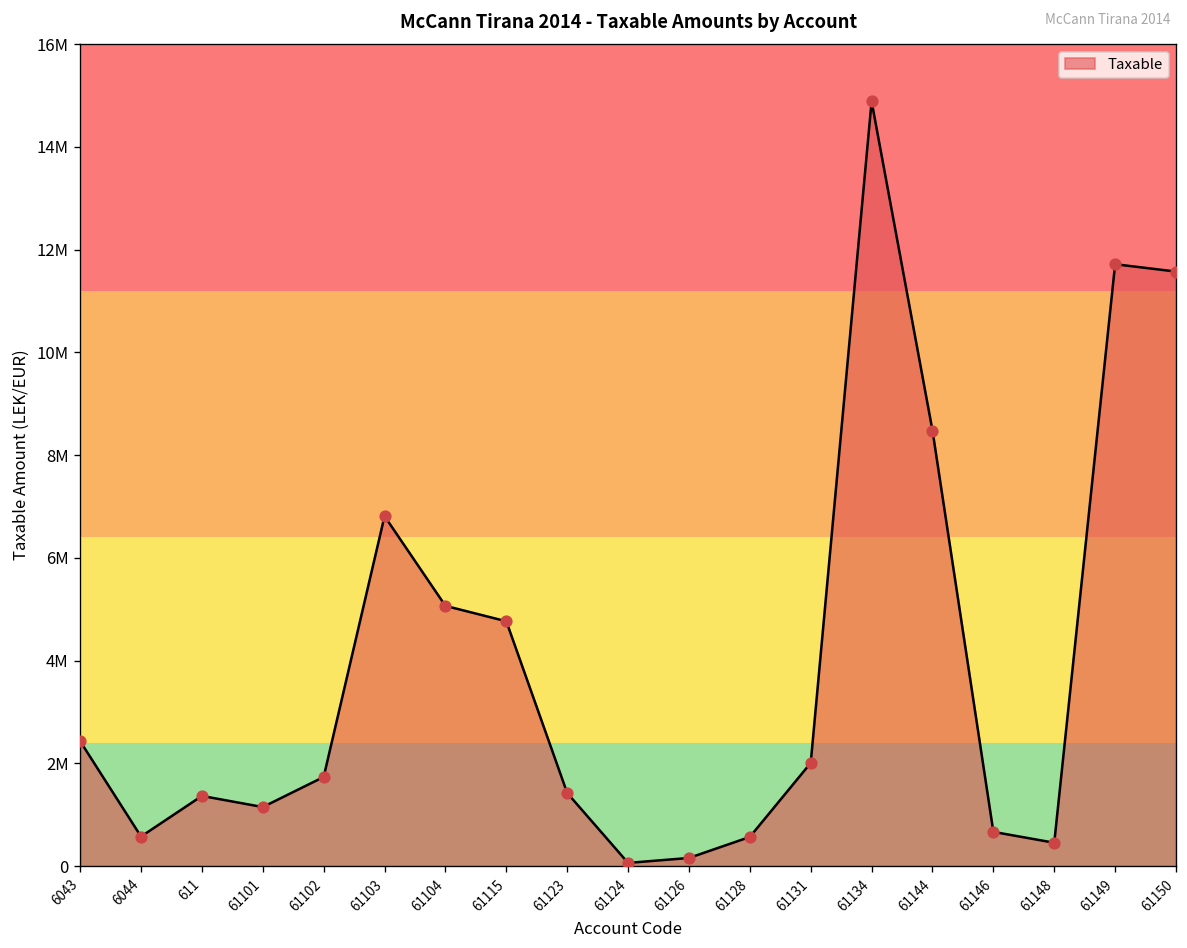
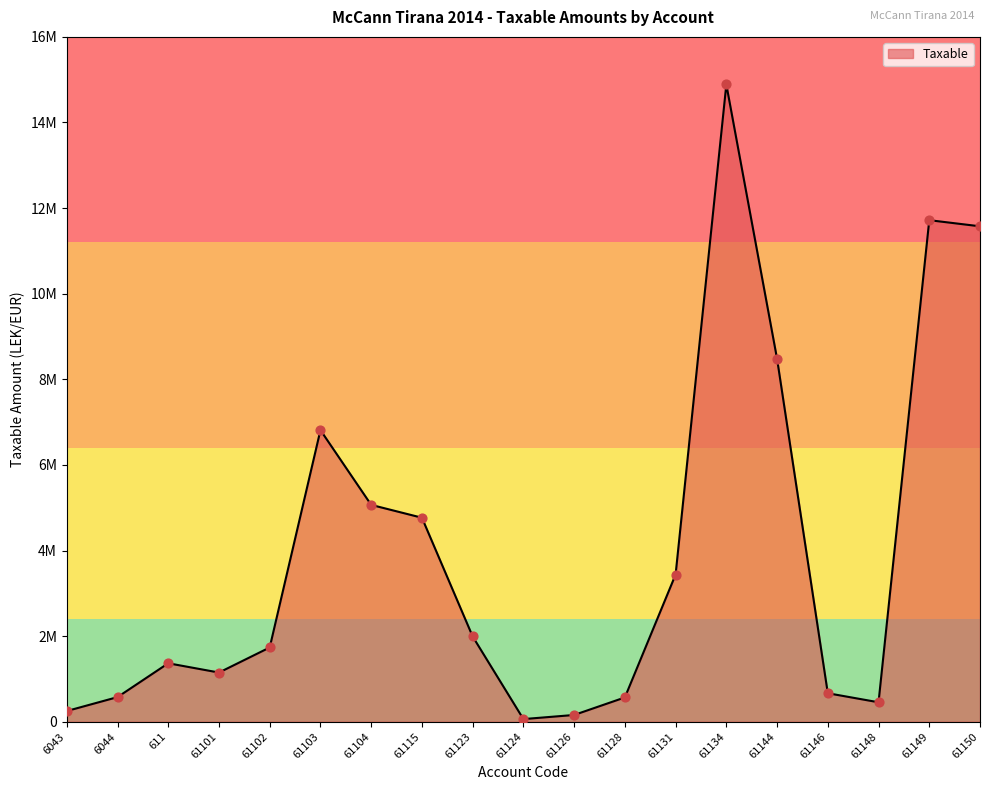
  {
-   "6043": 2400000,
+   "6043": 300000,
    "6044": 600000,
    "611": 1400000,
    "61101": 1100000,
    "61102": 1700000,
    "61103": 6800000,
    "61104": 5100000,
    "61115": 4800000,
-   "61123": 1400000,
+   "61123": 2000000,
    "61124": 100000,
    "61126": 200000,
    "61128": 600000,
-   "61131": 2000000,
+   "61131": 3400000,
    "61134": 14900000,
    "61144": 8500000,
    "61146": 700000,
    "61148": 500000,
    "61149": 11700000,
    "61150": 11600000
  }
